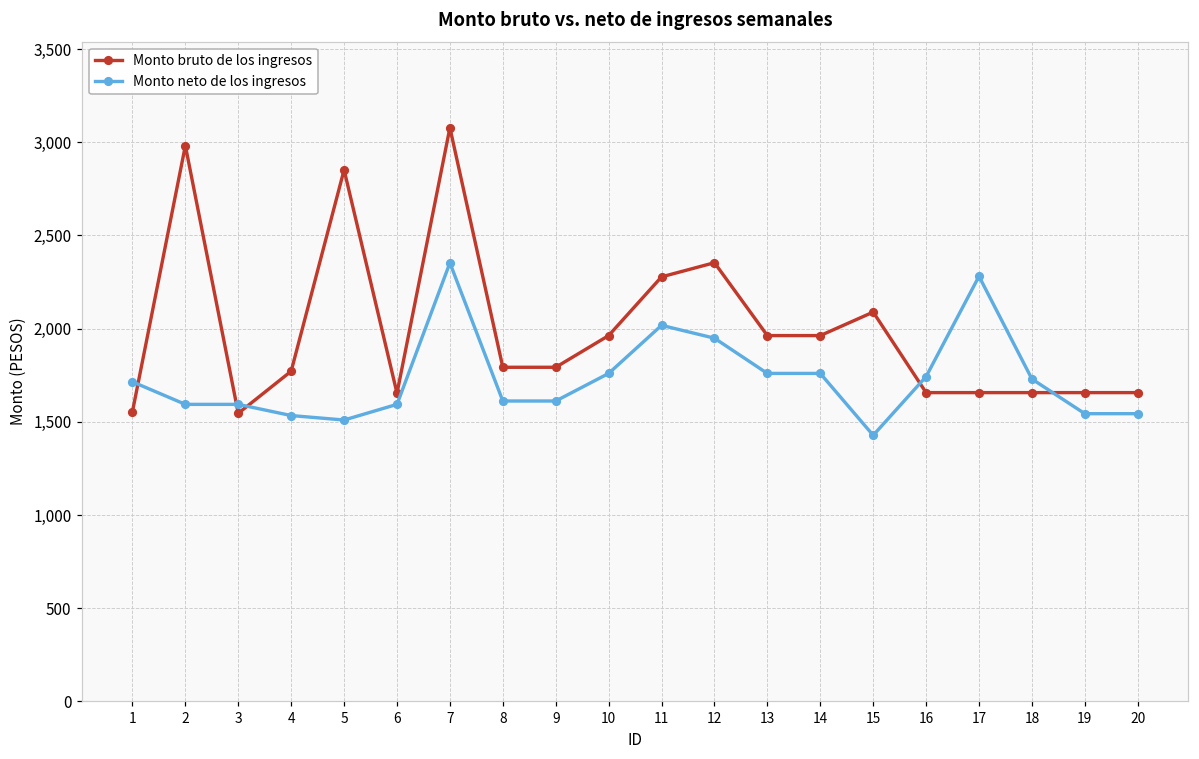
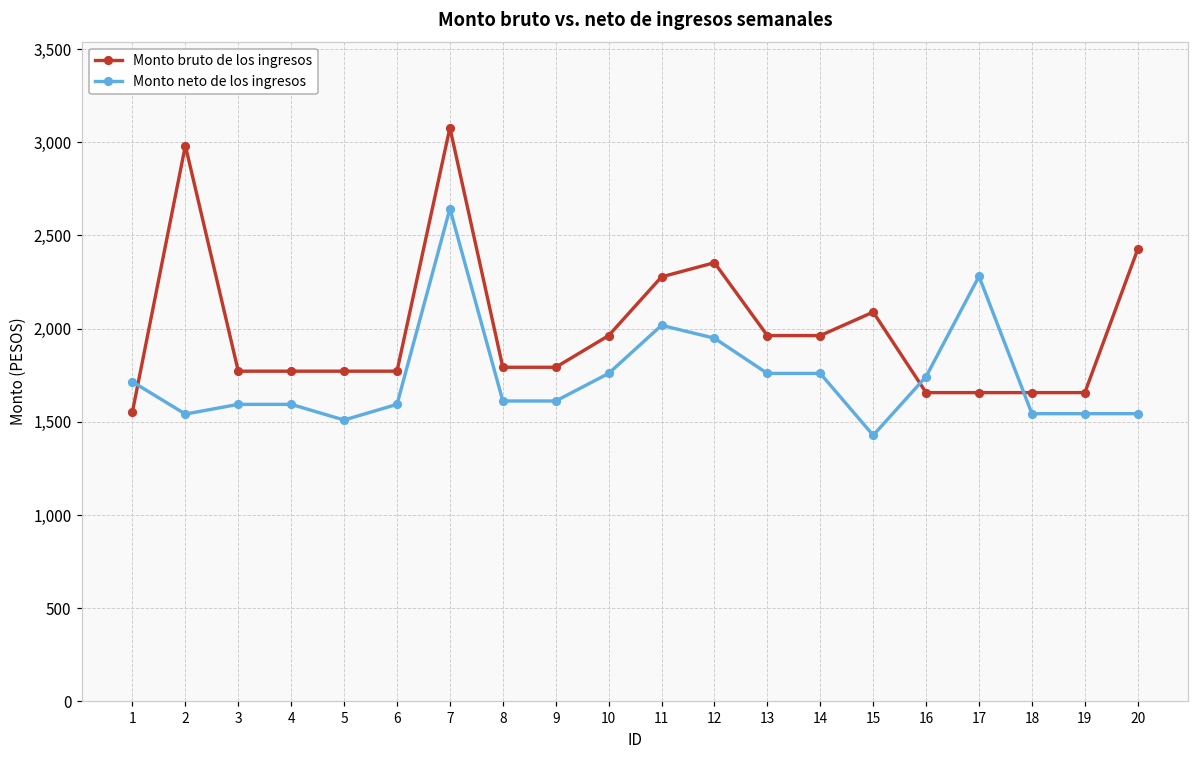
  {
    "Monto bruto de los ingresos": {
      "1": "1,560",
      "2": "2,980",
-     "3": "1,550",
+     "3": "1,770",
      "4": "1,770",
-     "5": "2,850",
-     "6": "1,650",
+     "5": "1,770",
+     "6": "1,770",
      "7": "3,080",
      "8": "1,790",
      "9": "1,790",
      "10": "1,960",
      "11": "2,280",
      "12": "2,350",
      "13": "1,960",
      "14": "1,960",
      "15": "2,090",
      "16": "1,660",
      "17": "1,660",
      "18": "1,660",
      "19": "1,660",
-     "20": "1,660"
+     "20": "2,430"
    },
    "Monto neto de los ingresos": {
      "1": "1,720",
-     "2": "1,590",
+     "2": "1,540",
      "3": "1,590",
-     "4": "1,530",
+     "4": "1,590",
      "5": "1,510",
      "6": "1,590",
-     "7": "2,350",
+     "7": "2,640",
      "8": "1,610",
      "9": "1,610",
      "10": "1,760",
      "11": "2,020",
      "12": "1,950",
      "13": "1,760",
      "14": "1,760",
      "15": "1,430",
      "16": "1,740",
      "17": "2,280",
-     "18": "1,730",
+     "18": "1,540",
      "19": "1,540",
      "20": "1,540"
    }
  }
